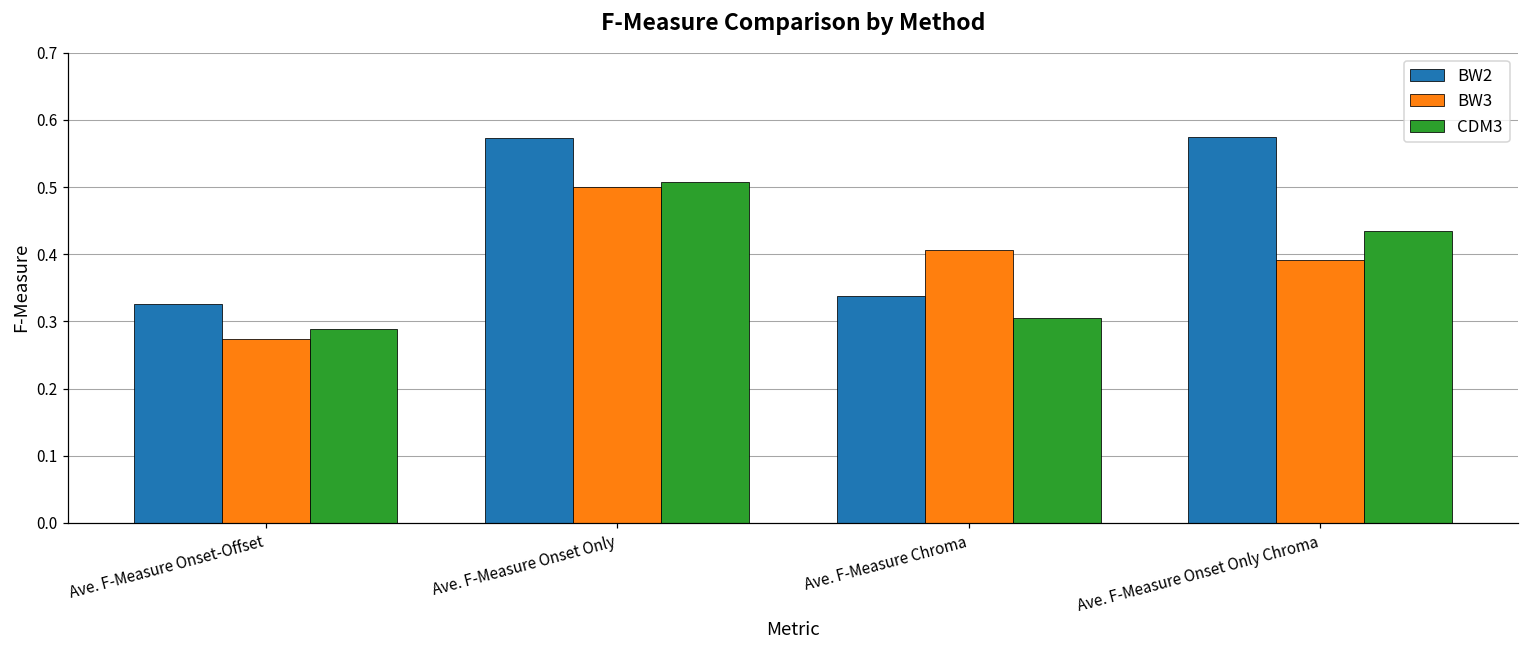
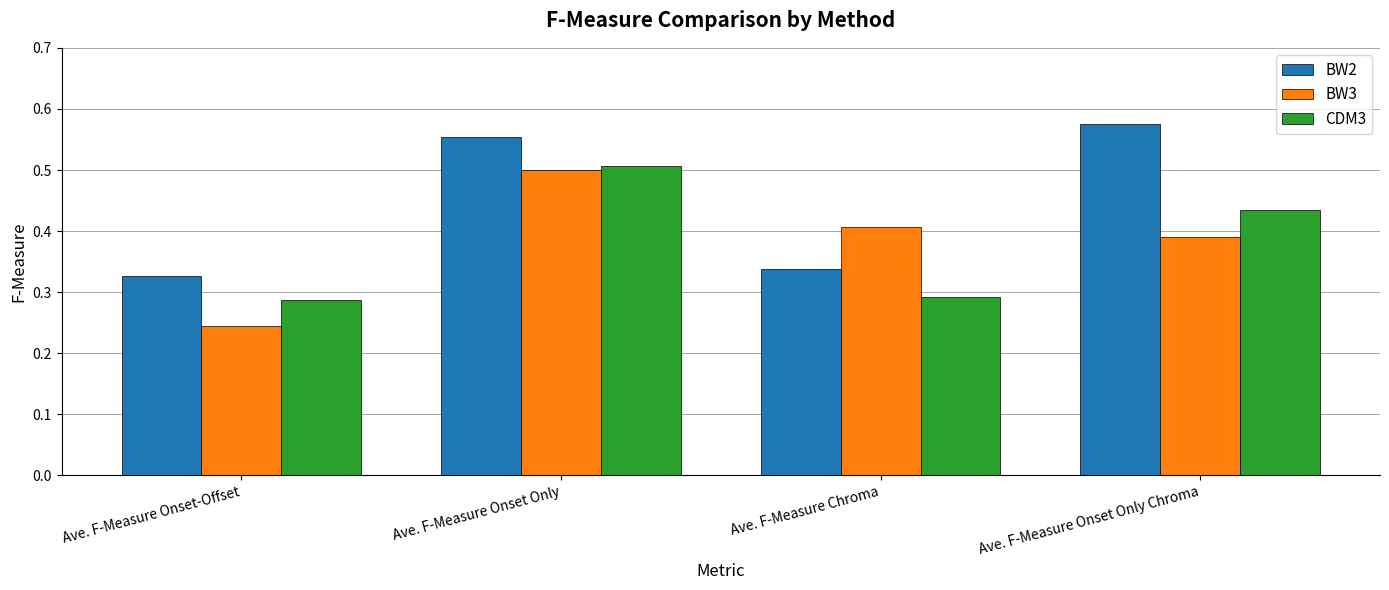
  {
    "BW2": {
      "Ave. F-Measure Onset-Offset": 0.33,
-     "Ave. F-Measure Onset Only": 0.57,
+     "Ave. F-Measure Onset Only": 0.55,
      "Ave. F-Measure Chroma": 0.34,
      "Ave. F-Measure Onset Only Chroma": 0.58
    },
    "BW3": {
-     "Ave. F-Measure Onset-Offset": 0.27,
+     "Ave. F-Measure Onset-Offset": 0.24,
      "Ave. F-Measure Onset Only": 0.50,
      "Ave. F-Measure Chroma": 0.41,
      "Ave. F-Measure Onset Only Chroma": 0.39
    },
    "CDM3": {
      "Ave. F-Measure Onset-Offset": 0.29,
      "Ave. F-Measure Onset Only": 0.51,
-     "Ave. F-Measure Chroma": 0.31,
+     "Ave. F-Measure Chroma": 0.29,
      "Ave. F-Measure Onset Only Chroma": 0.43
    }
  }
